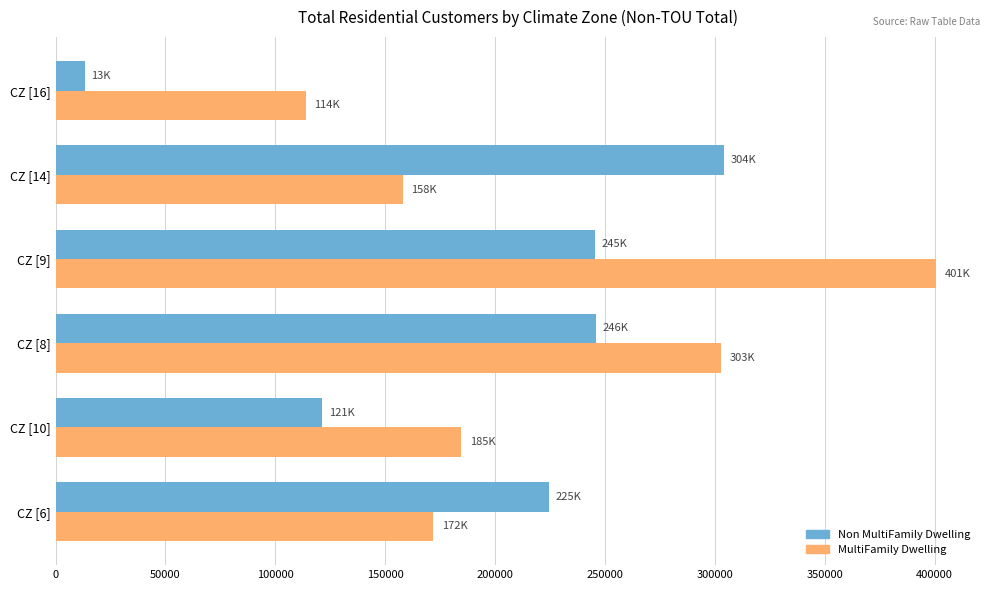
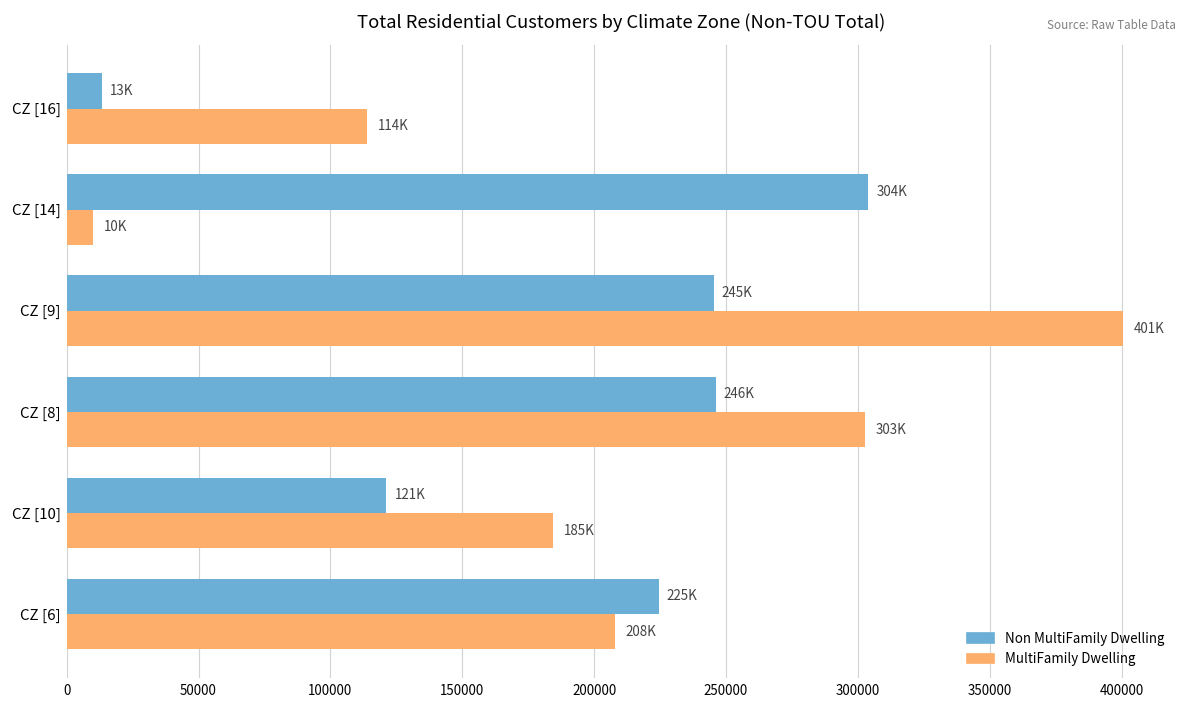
  {
    "Non MultiFamily Dwelling": {
      "CZ [16]": "13K",
      "CZ [14]": "304K",
      "CZ [9]": "245K",
      "CZ [8]": "246K",
      "CZ [10]": "121K",
      "CZ [6]": "225K"
    },
    "MultiFamily Dwelling": {
      "CZ [16]": "114K",
-     "CZ [14]": "158K",
+     "CZ [14]": "10K",
      "CZ [9]": "401K",
      "CZ [8]": "303K",
      "CZ [10]": "185K",
-     "CZ [6]": "172K"
+     "CZ [6]": "208K"
    }
  }
